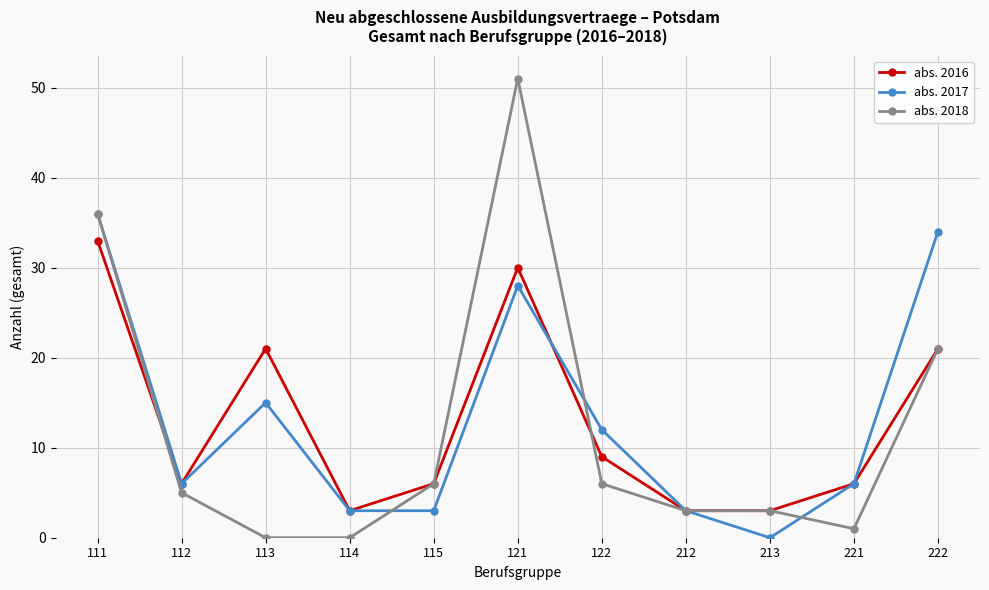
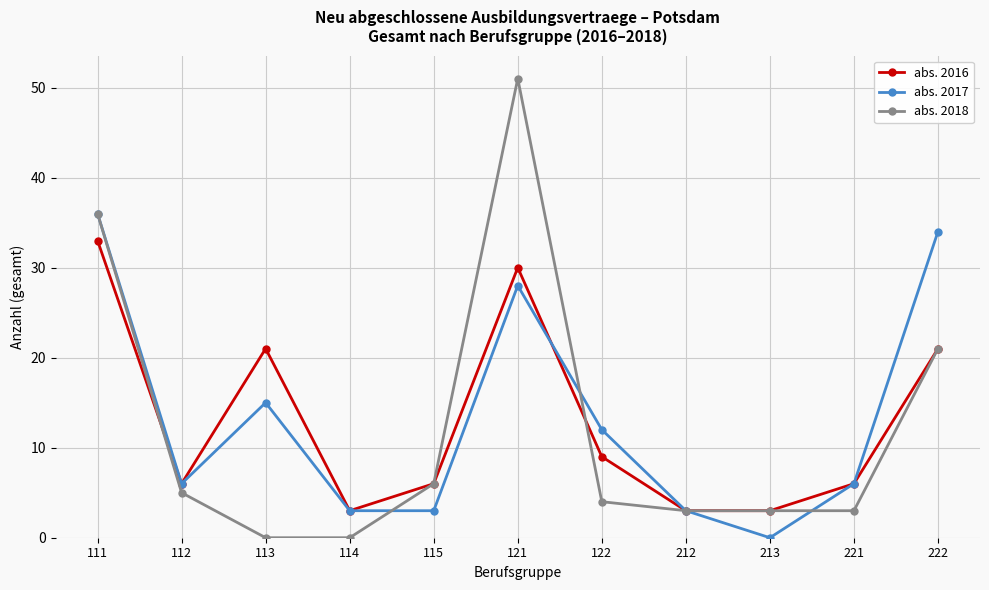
  {
    "abs. 2016": {
      "111": 33,
      "113": 21,
      "121": 30,
      "122": 9
    },
    "abs. 2017": {
      "113": 15,
      "115": 3,
      "121": 28,
      "122": 12,
      "213": 0,
      "222": 34
    },
    "abs. 2018": {
      "112": 5,
      "113": 0,
      "114": 0,
      "121": 51,
-     "122": 6,
-     "221": 1
+     "122": 4,
+     "221": 3
    }
  }
